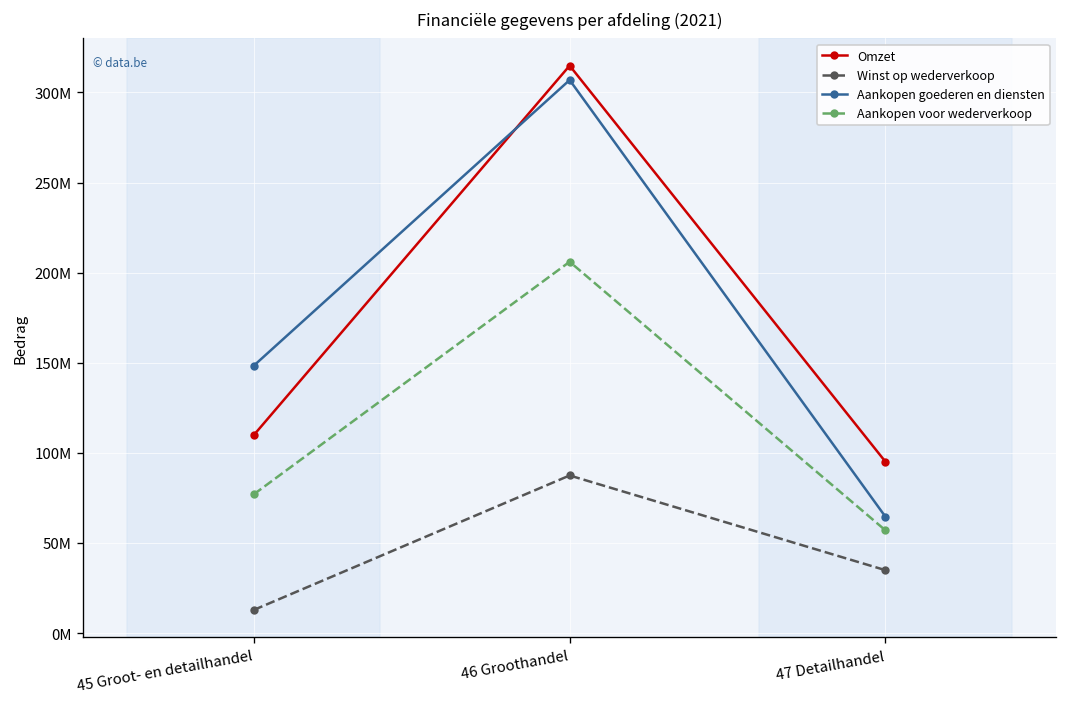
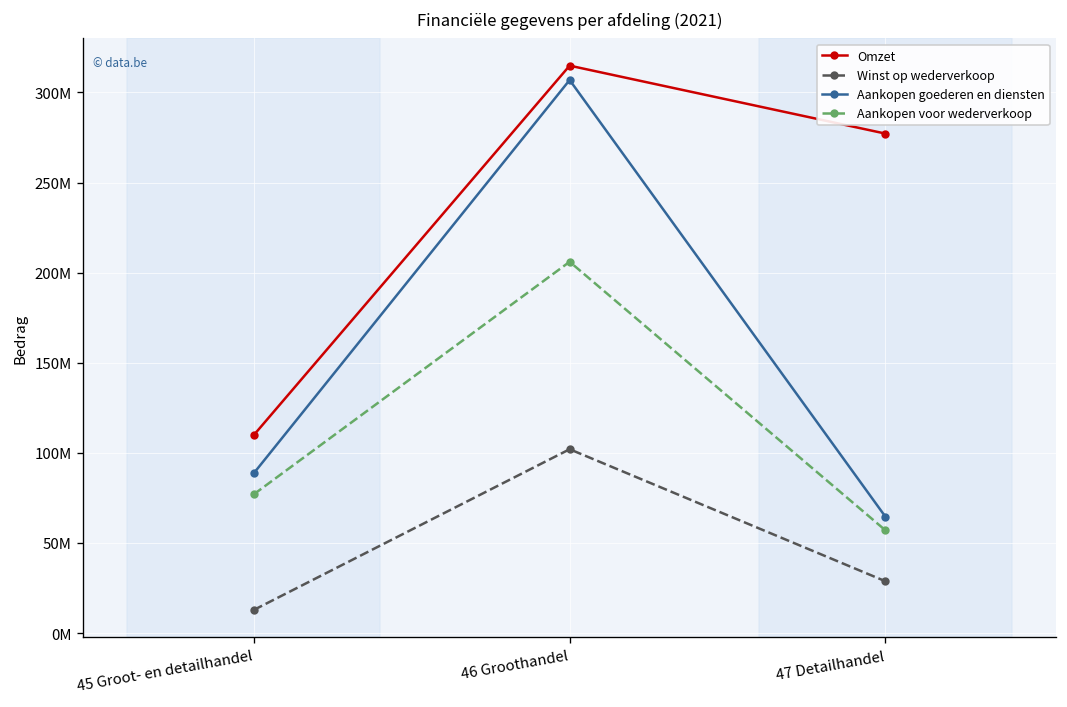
  {
    "Omzet": {
      "45 Groot- en detailhandel": 110000000,
      "46 Groothandel": 315000000,
-     "47 Detailhandel": 95000000
+     "47 Detailhandel": 277000000
    },
    "Winst op wederverkoop": {
      "45 Groot- en detailhandel": 13000000,
-     "46 Groothandel": 87000000,
-     "47 Detailhandel": 35000000
+     "46 Groothandel": 102000000,
+     "47 Detailhandel": 29000000
    },
    "Aankopen goederen en diensten": {
-     "45 Groot- en detailhandel": 148000000,
+     "45 Groot- en detailhandel": 89000000,
      "46 Groothandel": 307000000,
      "47 Detailhandel": 65000000
    },
    "Aankopen voor wederverkoop": {
      "45 Groot- en detailhandel": 77000000,
      "46 Groothandel": 206000000,
      "47 Detailhandel": 57000000
    }
  }
